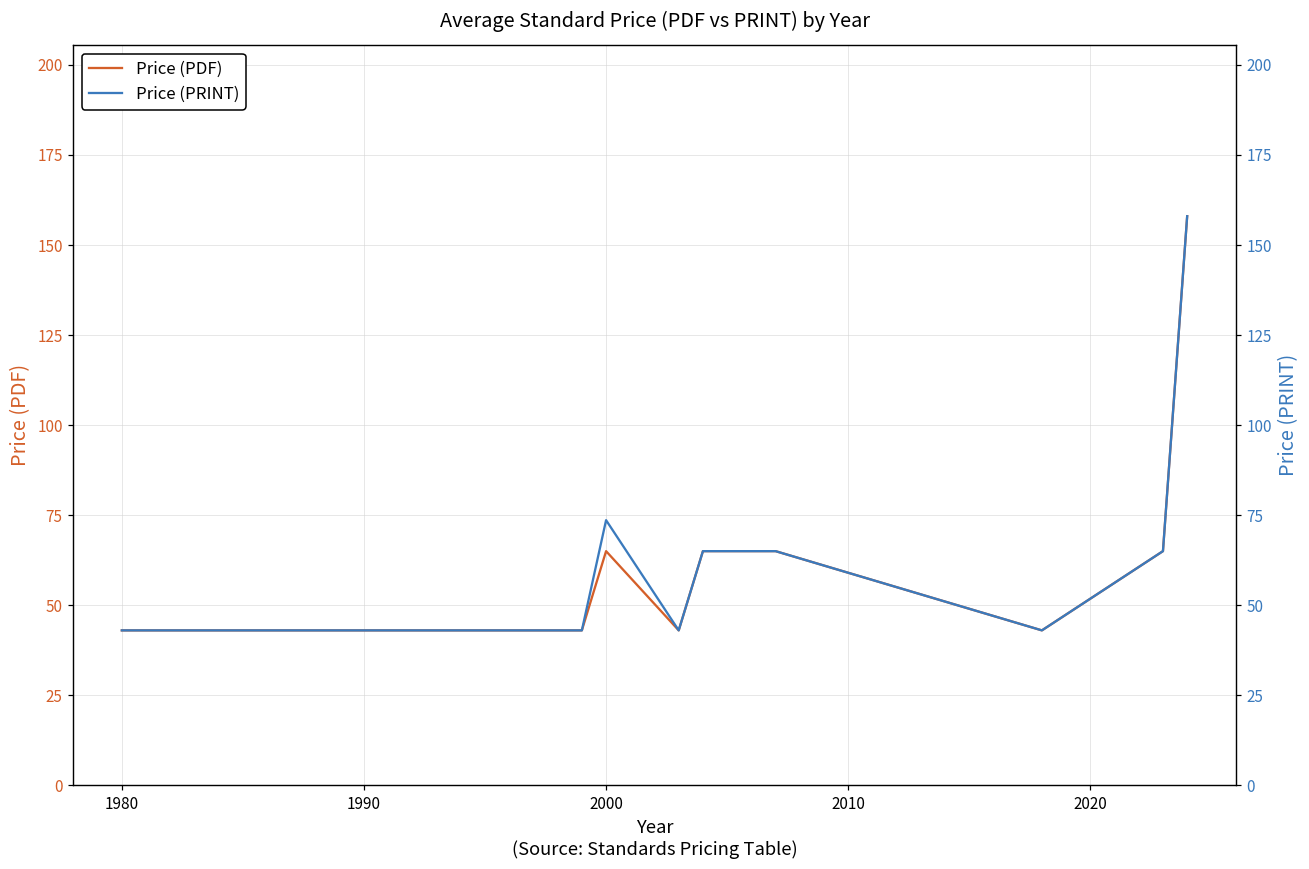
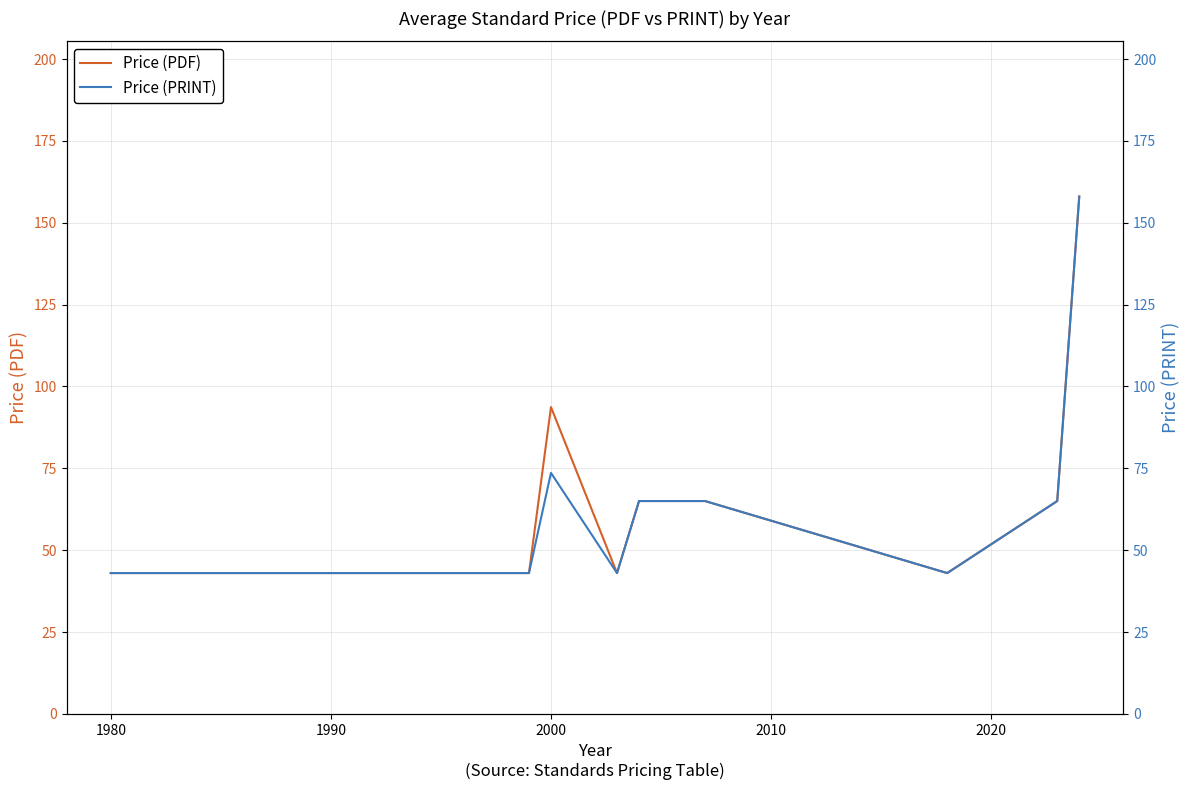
  {
    "Price (PDF)": {
      "1980": 43,
-     "2000": 65
+     "2000": 94
    },
    "Price (PRINT)": {
      "1980": 43,
      "2000": 74
    }
  }
